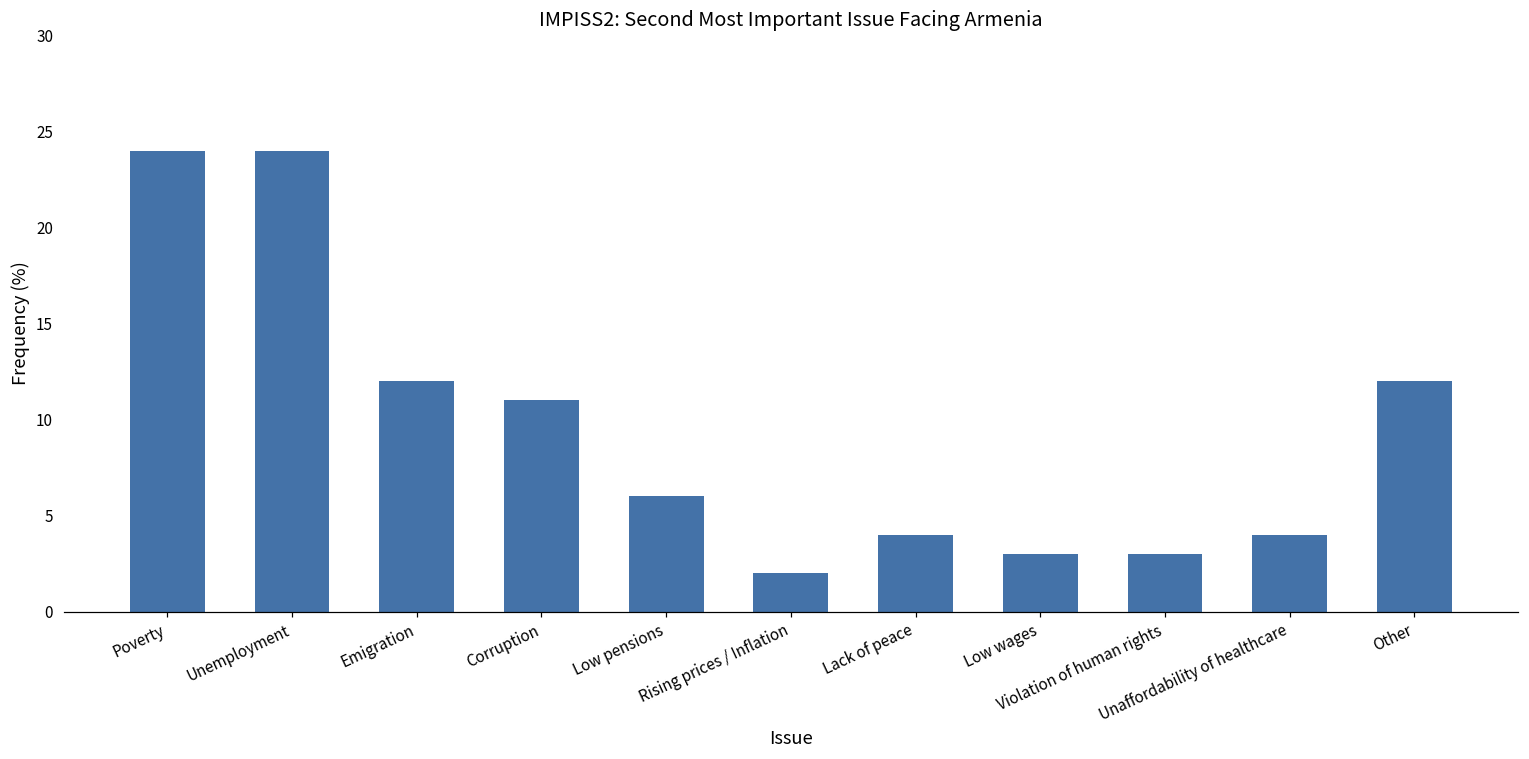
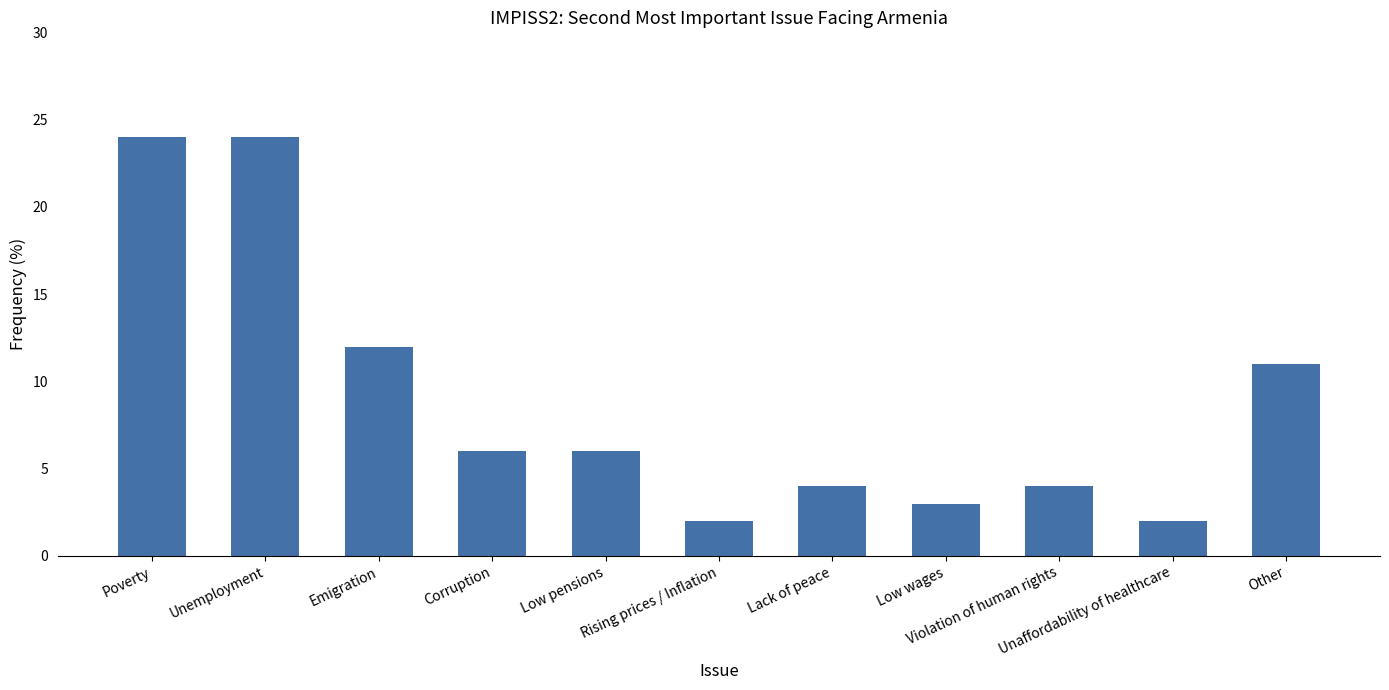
  {
    "Poverty": 24,
    "Unemployment": 24,
    "Emigration": 12,
-   "Corruption": 11,
+   "Corruption": 6,
    "Low pensions": 6,
    "Rising prices / Inflation": 2,
    "Lack of peace": 4,
    "Low wages": 3,
-   "Violation of human rights": 3,
-   "Unaffordability of healthcare": 4,
-   "Other": 12
+   "Violation of human rights": 4,
+   "Unaffordability of healthcare": 2,
+   "Other": 11
  }
